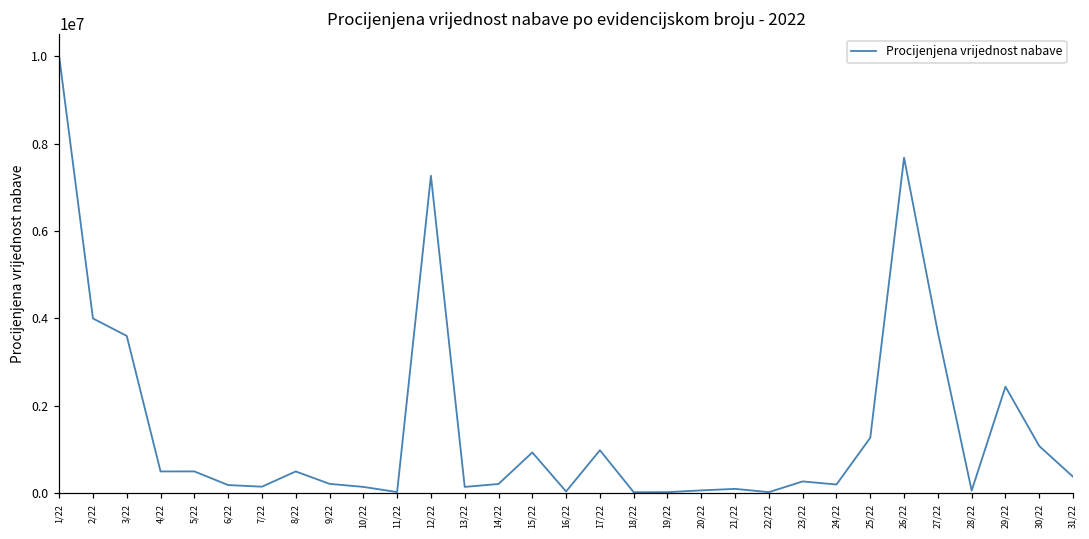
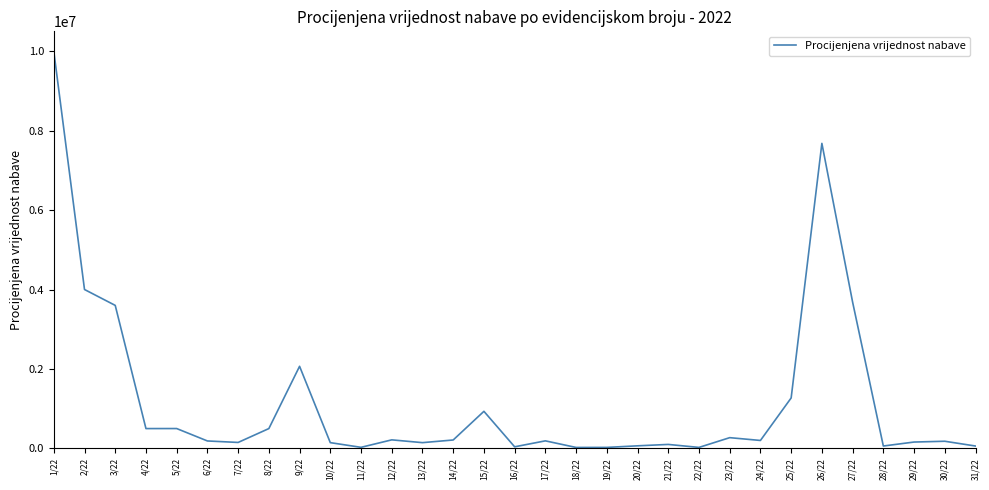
  {
    "1/22": 10000000,
    "2/22": 4000000,
    "3/22": 3600000,
    "4/22": 500000,
    "5/22": 500000,
    "6/22": 200000,
    "7/22": 200000,
    "8/22": 500000,
-   "9/22": 200000,
+   "9/22": 2100000,
    "10/22": 100000,
    "11/22": 0,
-   "12/22": 7300000,
+   "12/22": 200000,
    "13/22": 100000,
    "14/22": 200000,
    "15/22": 900000,
    "16/22": 0,
-   "17/22": 1000000,
+   "17/22": 200000,
    "18/22": 0,
    "19/22": 0,
    "20/22": 100000,
    "21/22": 100000,
    "22/22": 0,
    "23/22": 300000,
    "24/22": 200000,
    "25/22": 1300000,
    "26/22": 7700000,
    "27/22": 3700000,
    "28/22": 100000,
-   "29/22": 2400000,
-   "30/22": 1100000,
-   "31/22": 400000
+   "29/22": 200000,
+   "30/22": 200000,
+   "31/22": 100000
  }
